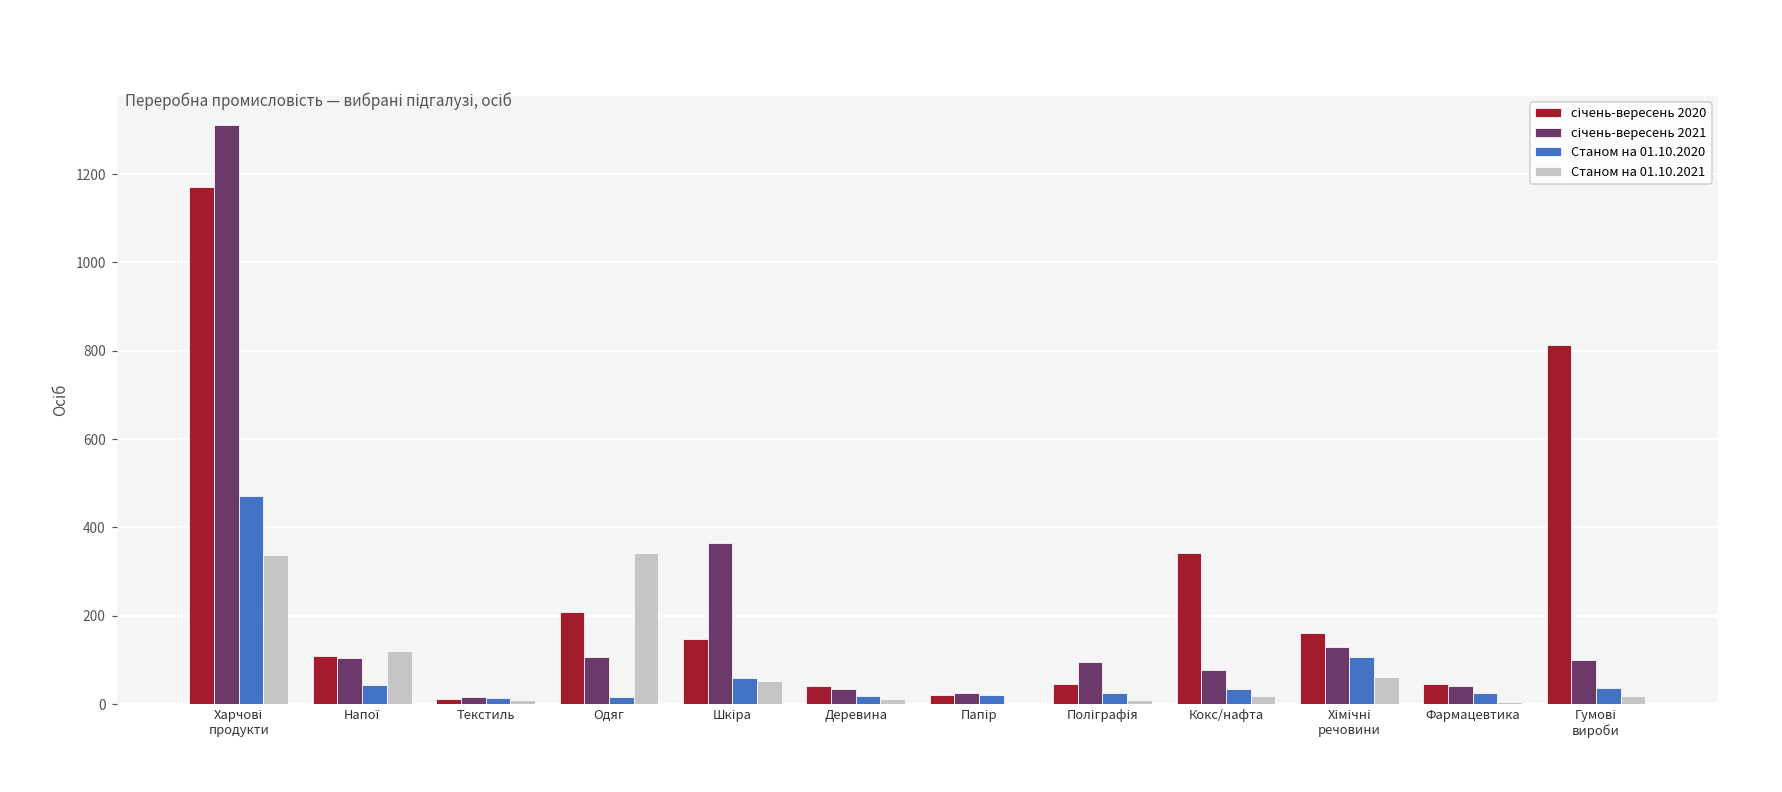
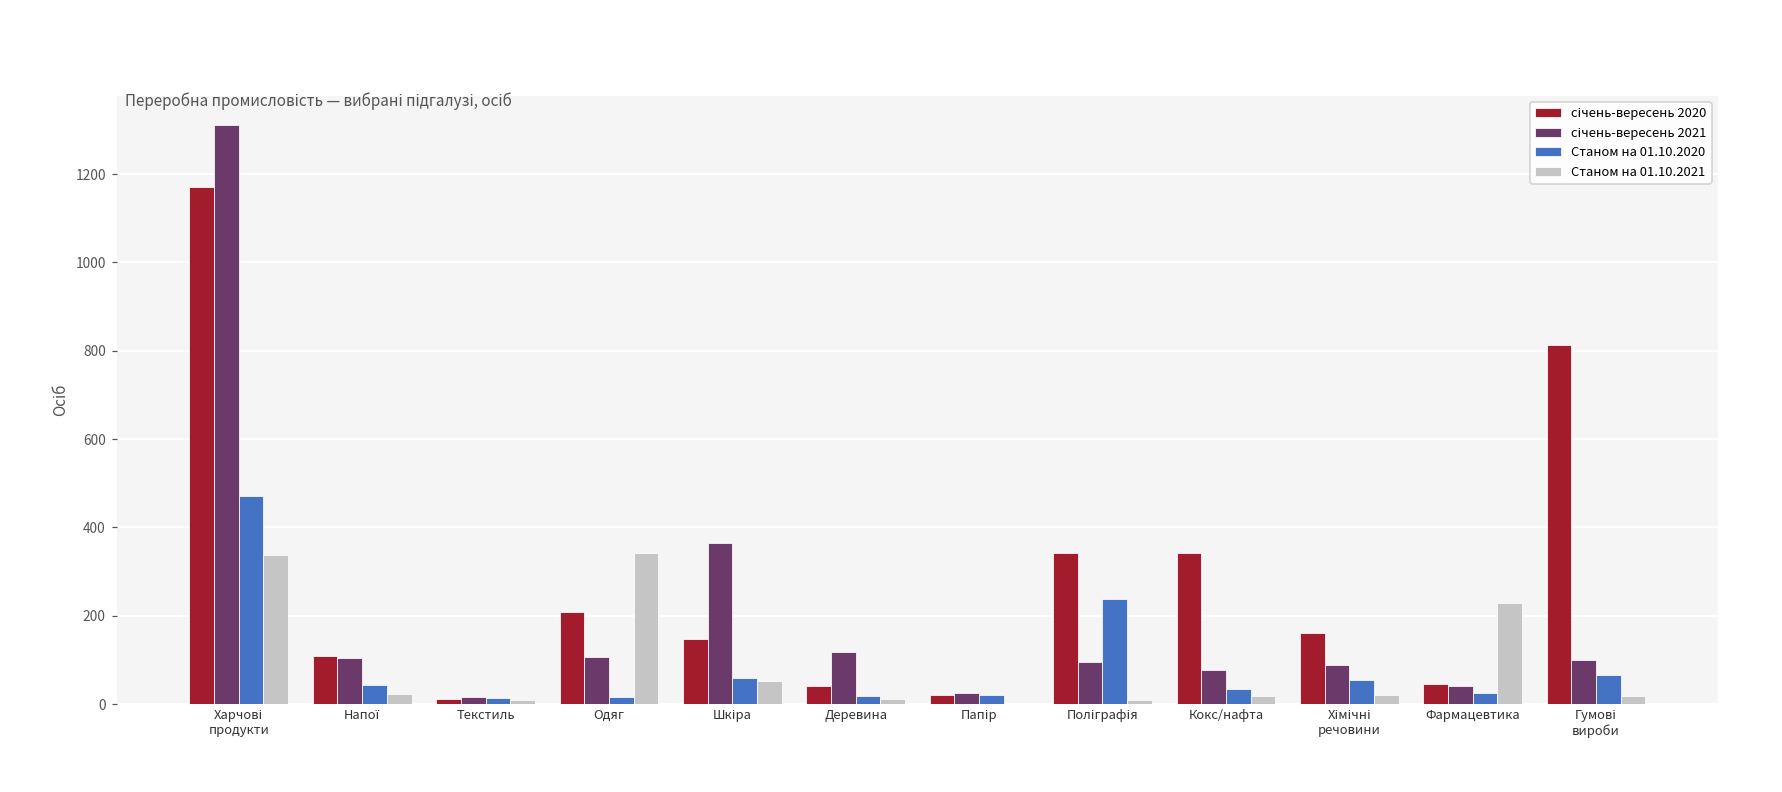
  {
    "січень-вересень 2020": {
      "Харчові продукти": 1170,
      "Напої": 110,
      "Текстиль": 10,
      "Одяг": 210,
      "Шкіра": 150,
      "Деревина": 40,
      "Папір": 20,
-     "Поліграфія": 50,
+     "Поліграфія": 340,
      "Кокс/нафта": 340,
      "Хімічні речовини": 160,
      "Фармацевтика": 50,
      "Гумові вироби": 810
    },
    "січень-вересень 2021": {
      "Харчові продукти": 1310,
      "Напої": 100,
      "Текстиль": 20,
      "Одяг": 110,
      "Шкіра": 360,
-     "Деревина": 30,
+     "Деревина": 120,
      "Папір": 30,
      "Поліграфія": 100,
      "Кокс/нафта": 80,
-     "Хімічні речовини": 130,
+     "Хімічні речовини": 90,
      "Фармацевтика": 40,
      "Гумові вироби": 100
    },
    "Станом на 01.10.2020": {
      "Харчові продукти": 470,
      "Напої": 40,
      "Текстиль": 10,
      "Одяг": 20,
      "Шкіра": 60,
      "Деревина": 20,
      "Папір": 20,
-     "Поліграфія": 30,
+     "Поліграфія": 240,
      "Кокс/нафта": 30,
-     "Хімічні речовини": 110,
+     "Хімічні речовини": 50,
      "Фармацевтика": 20,
-     "Гумові вироби": 40
+     "Гумові вироби": 70
    },
    "Станом на 01.10.2021": {
      "Харчові продукти": 340,
-     "Напої": 120,
+     "Напої": 20,
      "Текстиль": 10,
      "Одяг": 340,
      "Шкіра": 50,
      "Деревина": 10,
      "Поліграфія": 10,
      "Кокс/нафта": 20,
-     "Хімічні речовини": 60,
-     "Фармацевтика": 0,
+     "Хімічні речовини": 20,
+     "Фармацевтика": 230,
      "Гумові вироби": 20
    }
  }
